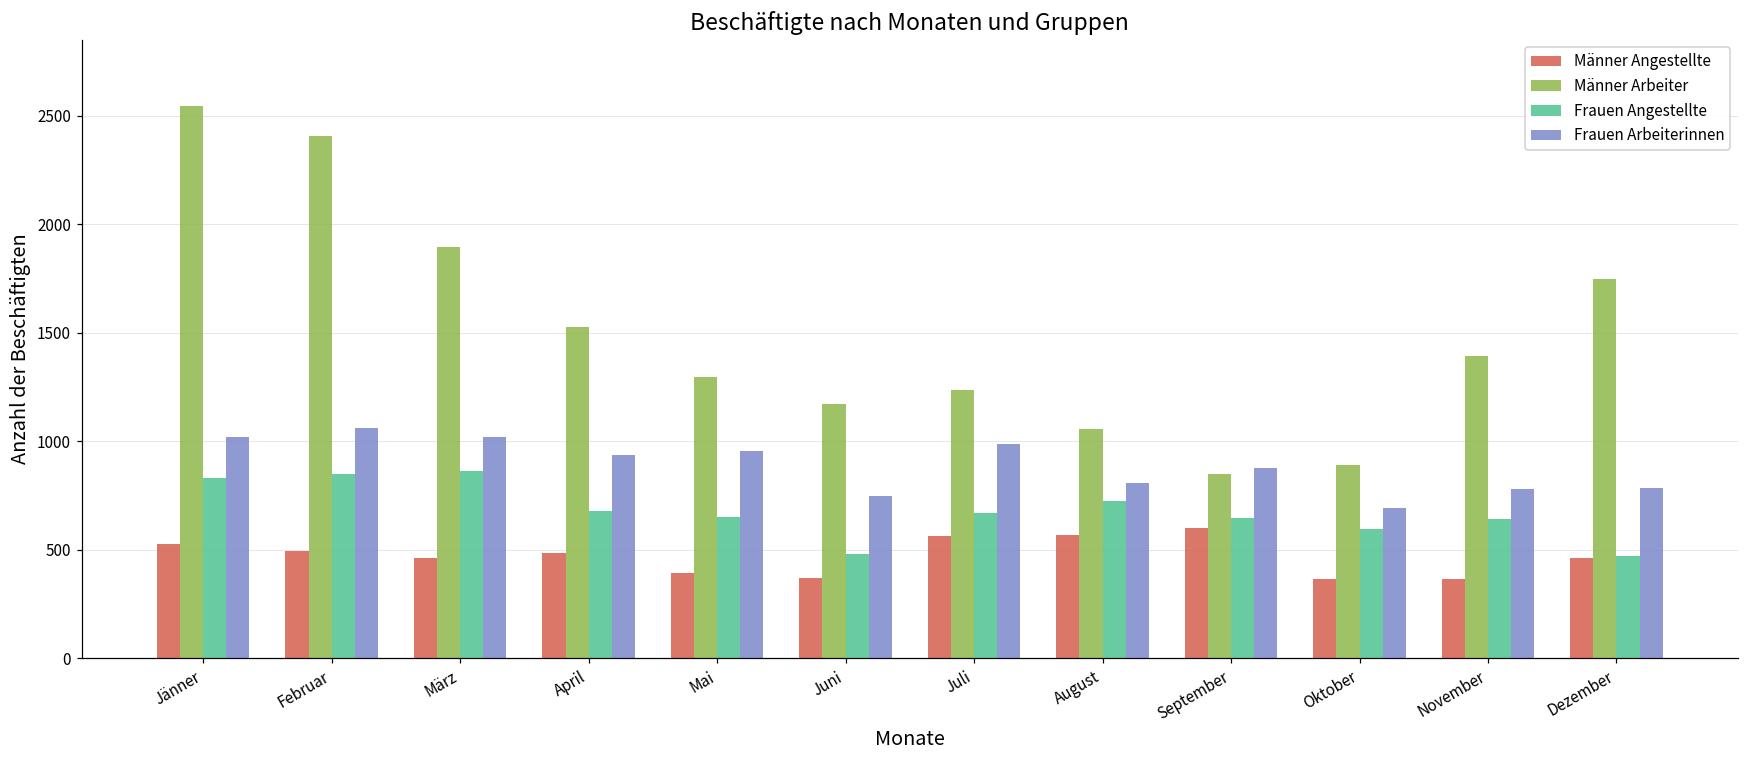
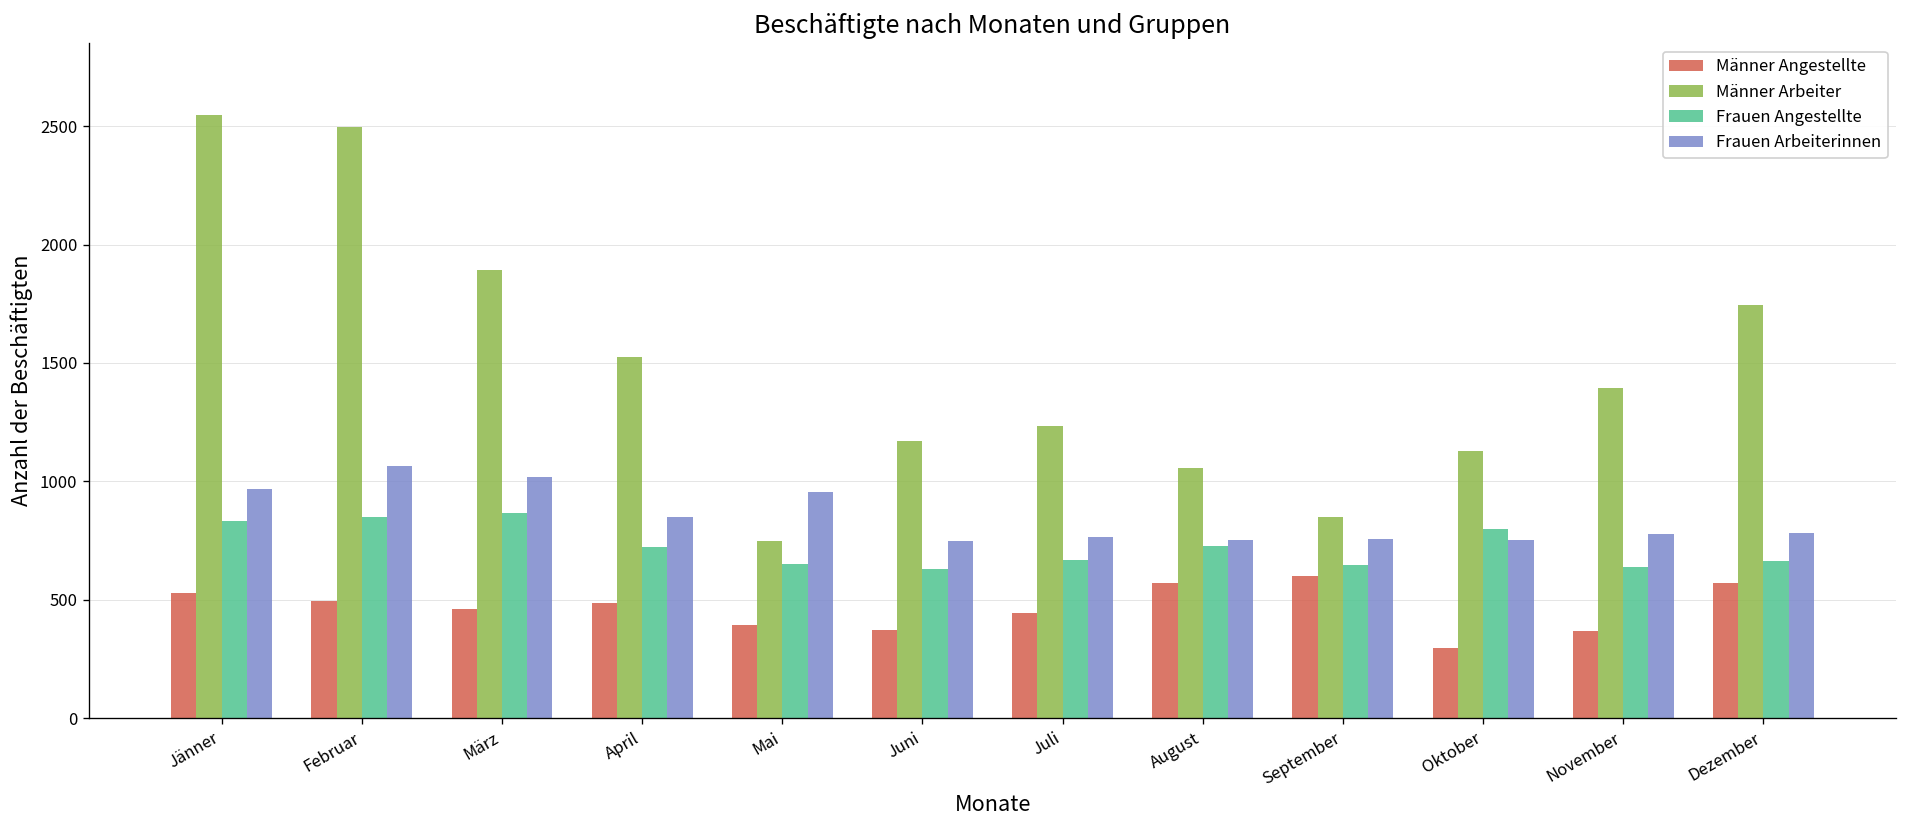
  {
    "Männer Angestellte": {
      "Jänner": 530,
      "Februar": 490,
      "März": 460,
      "April": 490,
      "Mai": 390,
      "Juni": 370,
-     "Juli": 570,
+     "Juli": 440,
      "August": 570,
      "September": 600,
-     "Oktober": 370,
+     "Oktober": 300,
      "November": 370,
-     "Dezember": 460
+     "Dezember": 570
    },
    "Männer Arbeiter": {
      "Jänner": 2550,
-     "Februar": 2410,
+     "Februar": 2500,
      "März": 1890,
      "April": 1530,
-     "Mai": 1300,
+     "Mai": 750,
      "Juni": 1170,
      "Juli": 1230,
      "August": 1060,
      "September": 850,
-     "Oktober": 890,
+     "Oktober": 1130,
      "November": 1400,
      "Dezember": 1750
    },
    "Frauen Angestellte": {
      "Jänner": 830,
      "Februar": 850,
      "März": 870,
-     "April": 680,
+     "April": 720,
      "Mai": 650,
-     "Juni": 480,
+     "Juni": 630,
      "Juli": 670,
      "August": 730,
      "September": 650,
-     "Oktober": 600,
+     "Oktober": 800,
      "November": 640,
-     "Dezember": 470
+     "Dezember": 660
    },
    "Frauen Arbeiterinnen": {
-     "Jänner": 1020,
+     "Jänner": 970,
      "Februar": 1060,
      "März": 1020,
-     "April": 940,
+     "April": 850,
      "Mai": 950,
      "Juni": 750,
-     "Juli": 990,
-     "August": 810,
-     "September": 880,
-     "Oktober": 690,
+     "Juli": 770,
+     "August": 750,
+     "September": 760,
+     "Oktober": 750,
      "November": 780,
      "Dezember": 780
    }
  }
